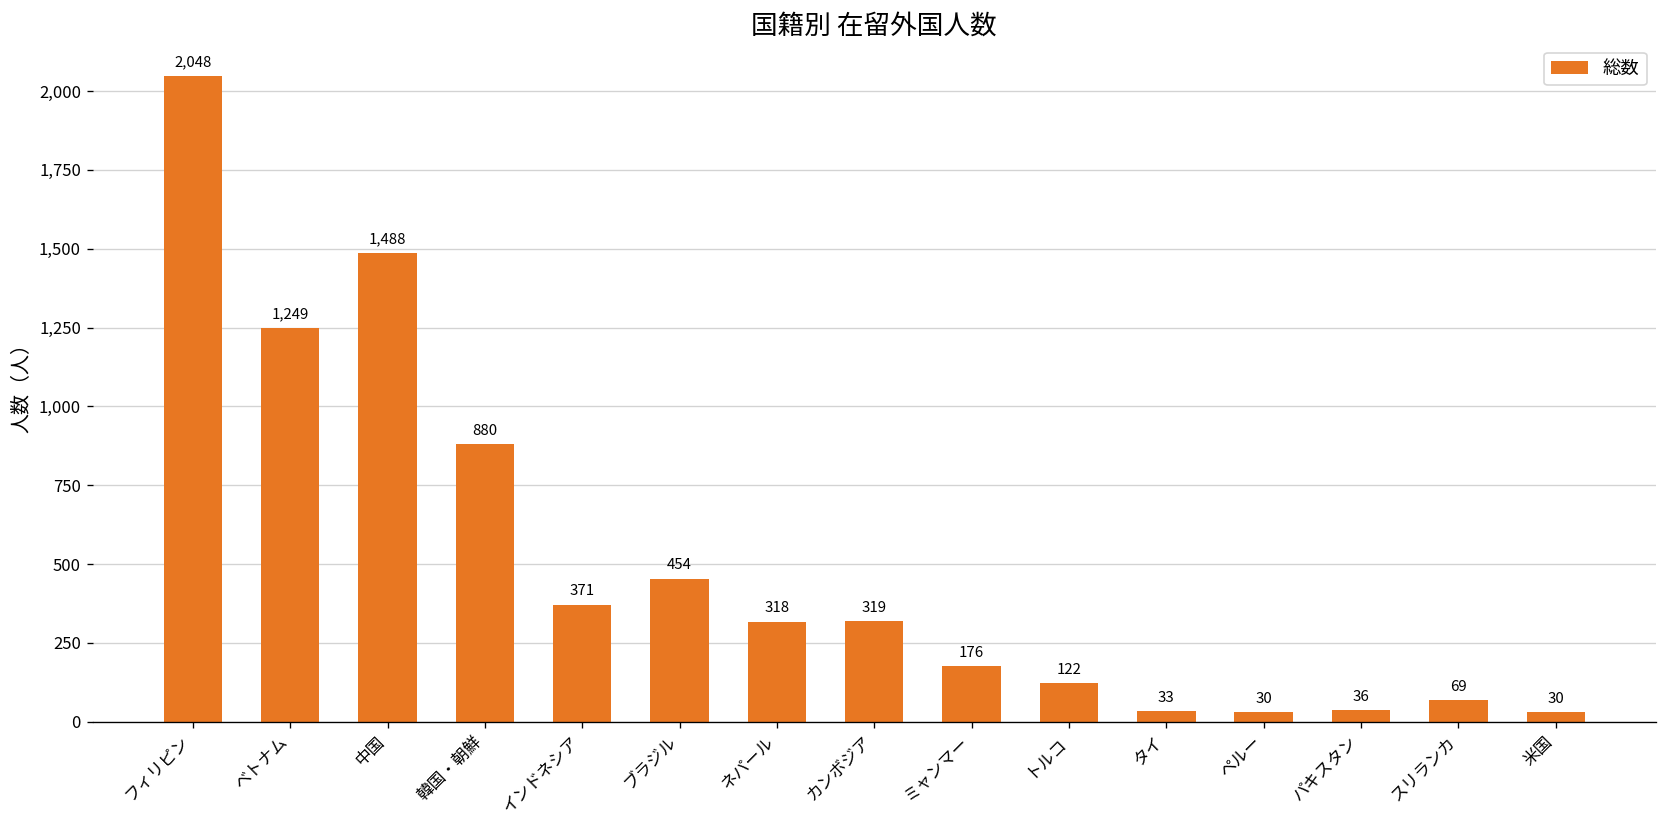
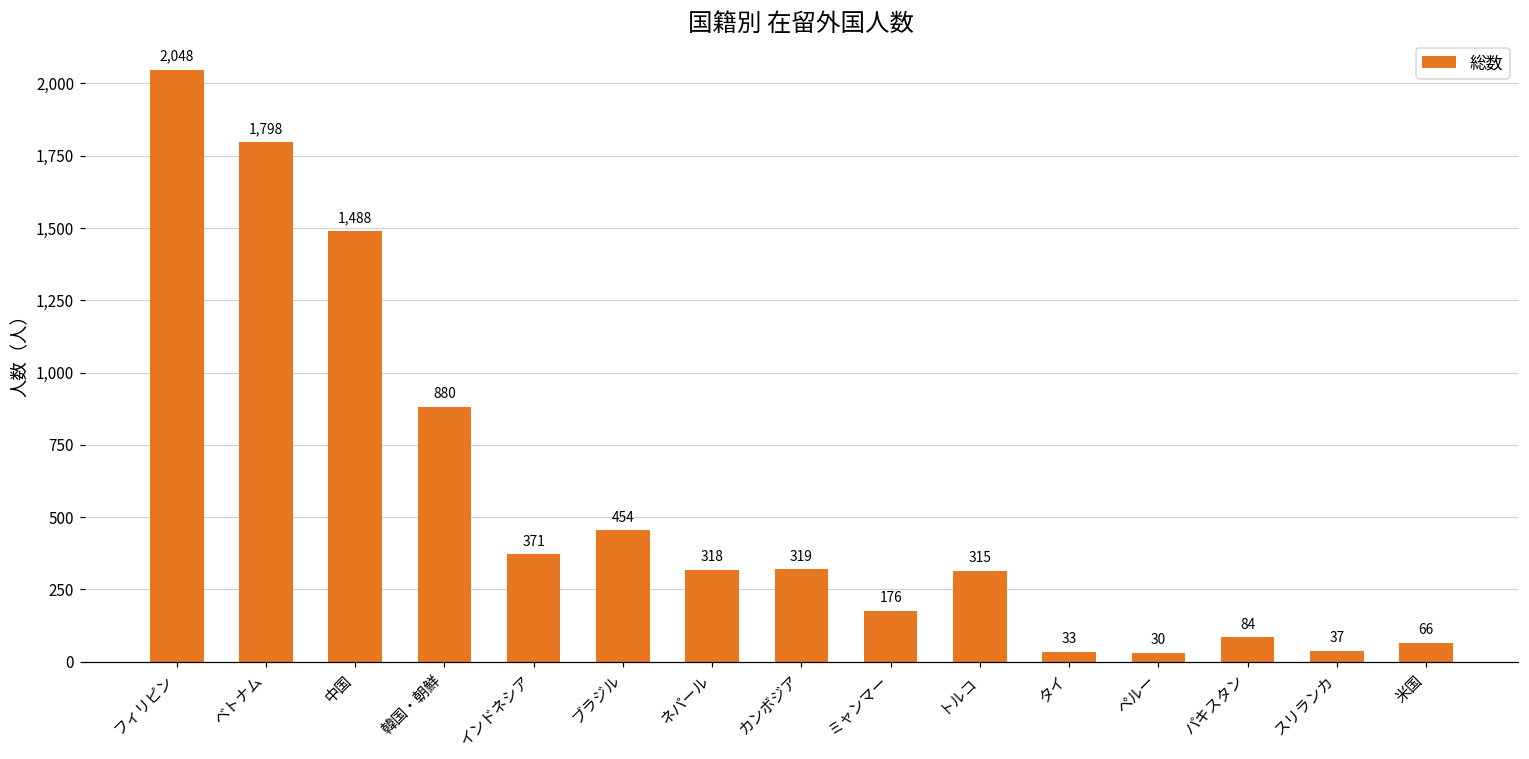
  {
    "フィリピン": "2,048",
-   "ベトナム": "1,249",
+   "ベトナム": "1,798",
    "中国": "1,488",
    "韓国・朝鮮": "880",
    "インドネシア": "371",
    "ブラジル": "454",
    "ネパール": "318",
    "カンボジア": "319",
    "ミャンマー": "176",
-   "トルコ": "122",
+   "トルコ": "315",
    "タイ": "33",
    "ペルー": "30",
-   "パキスタン": "36",
-   "スリランカ": "69",
-   "米国": "30"
+   "パキスタン": "84",
+   "スリランカ": "37",
+   "米国": "66"
  }
